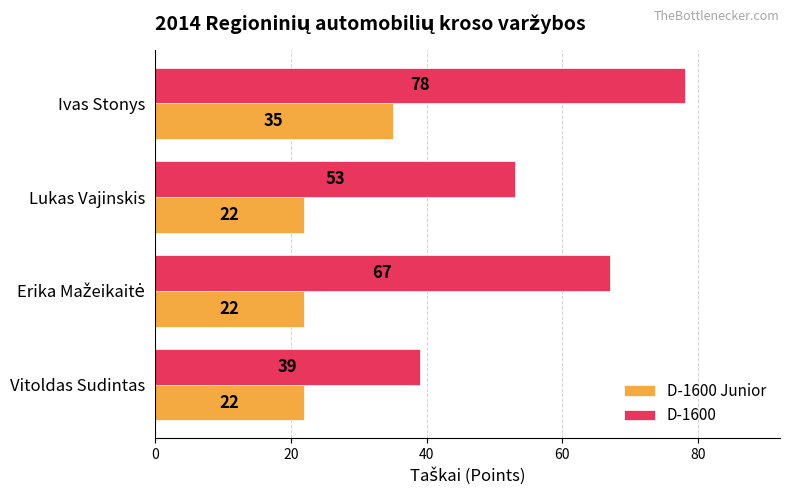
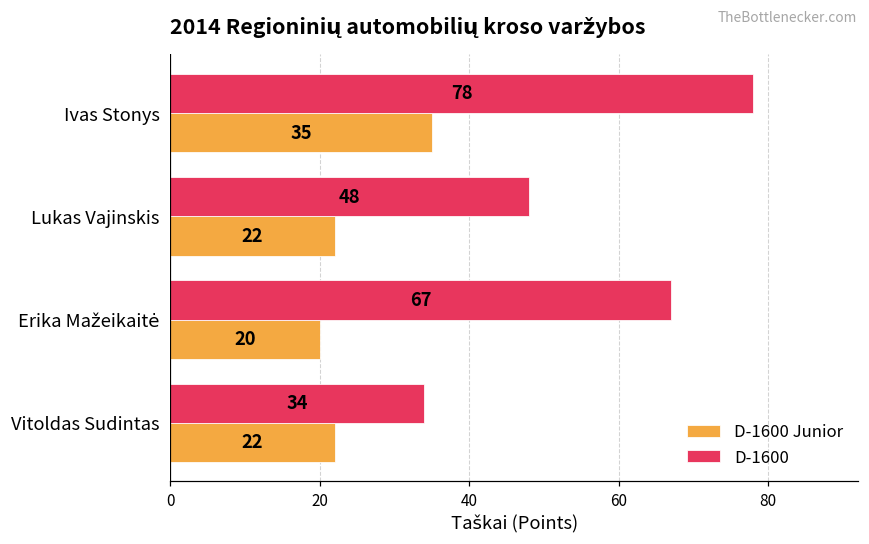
  {
    "D-1600 Junior": {
      "Ivas Stonys": 35,
      "Lukas Vajinskis": 22,
-     "Erika Mažeikaitė": 22,
+     "Erika Mažeikaitė": 20,
      "Vitoldas Sudintas": 22
    },
    "D-1600": {
      "Ivas Stonys": 78,
-     "Lukas Vajinskis": 53,
+     "Lukas Vajinskis": 48,
      "Erika Mažeikaitė": 67,
-     "Vitoldas Sudintas": 39
+     "Vitoldas Sudintas": 34
    }
  }
